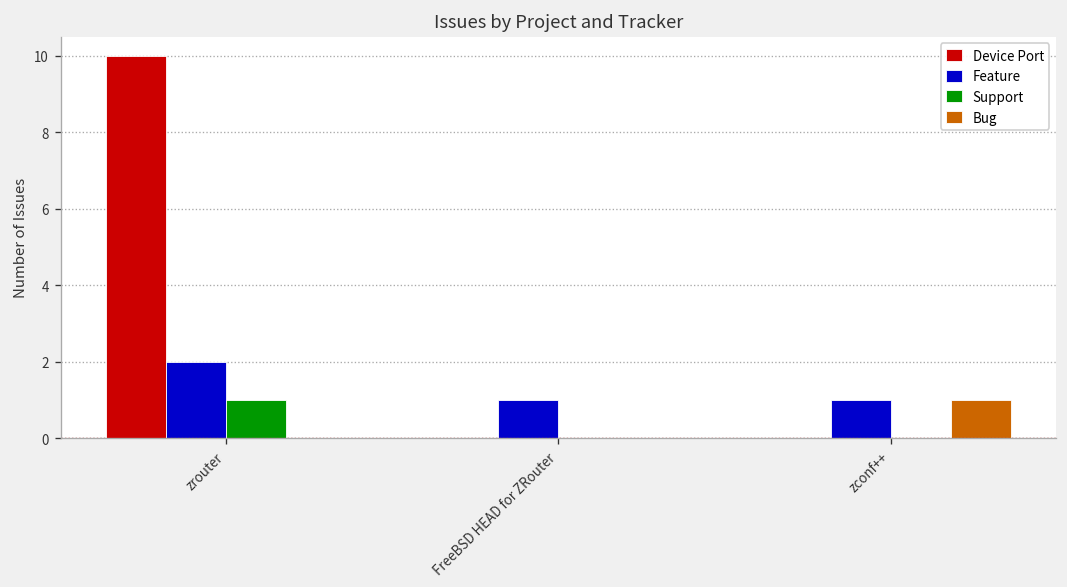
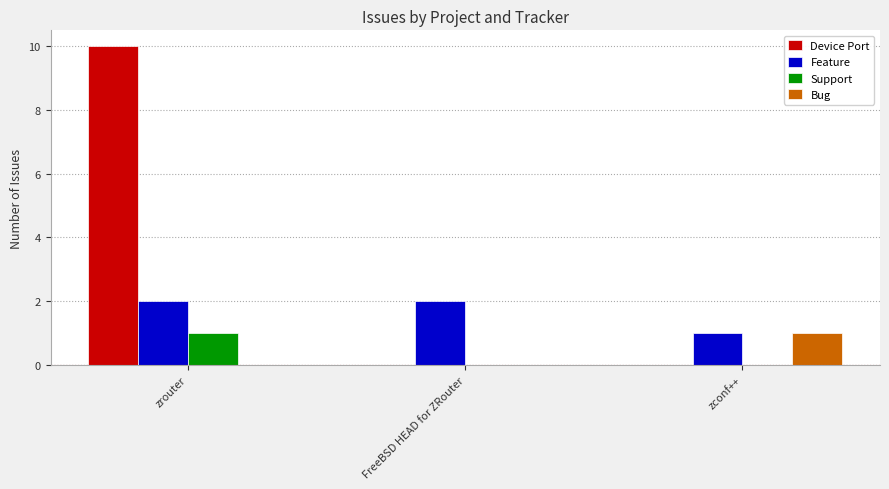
  {
    "Device Port": {
      "zrouter": 10,
      "FreeBSD HEAD for ZRouter": 0,
      "zconf++": 0
    },
    "Feature": {
      "zrouter": 2,
-     "FreeBSD HEAD for ZRouter": 1,
+     "FreeBSD HEAD for ZRouter": 2,
      "zconf++": 1
    },
    "Support": {
      "zrouter": 1,
      "FreeBSD HEAD for ZRouter": 0,
      "zconf++": 0
    },
    "Bug": {
      "zrouter": 0,
      "FreeBSD HEAD for ZRouter": 0,
      "zconf++": 1
    }
  }
